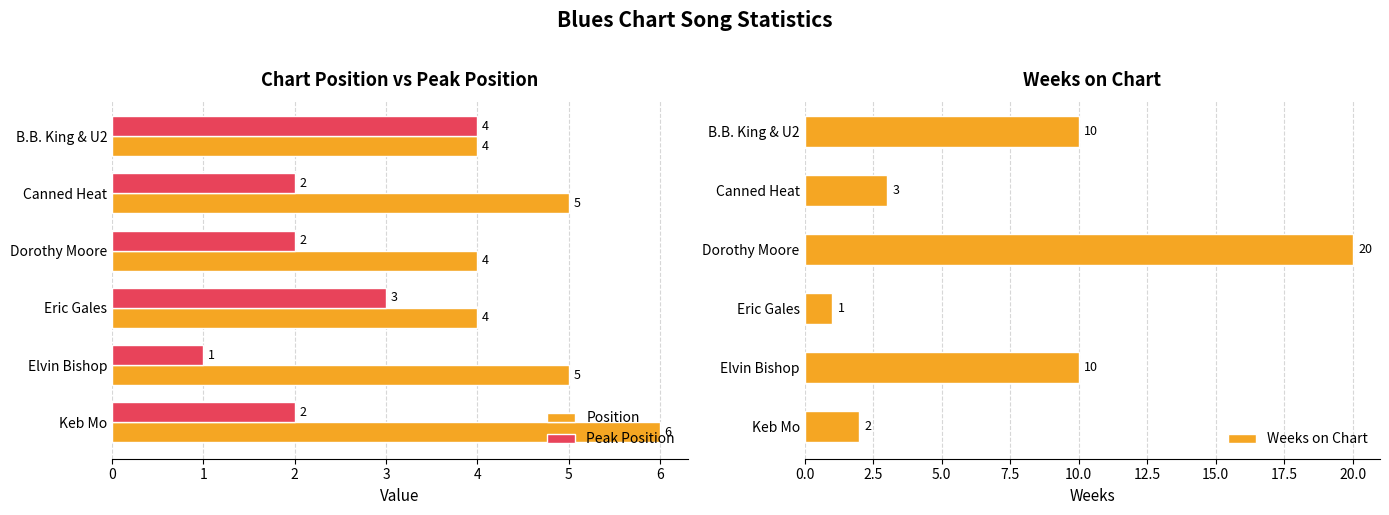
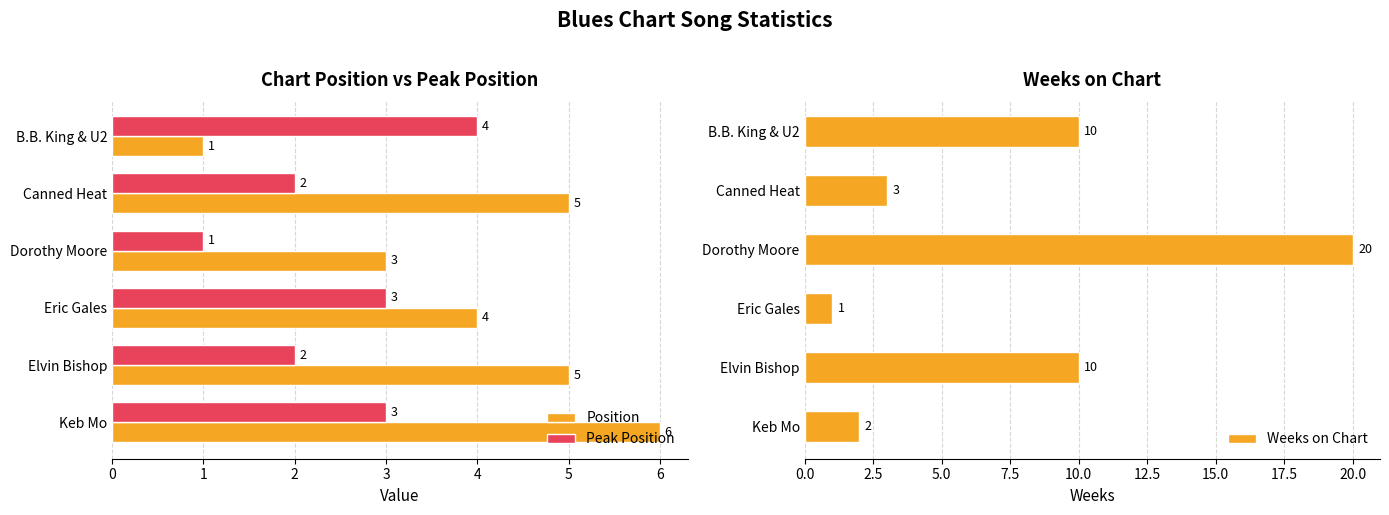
  {
    "Chart Position vs Peak Position": {
      "Position": {
-       "B.B. King & U2": 4,
+       "B.B. King & U2": 1,
        "Canned Heat": 5,
-       "Dorothy Moore": 4,
+       "Dorothy Moore": 3,
        "Eric Gales": 4,
        "Elvin Bishop": 5,
        "Keb Mo": 6
      },
      "Peak Position": {
        "B.B. King & U2": 4,
        "Canned Heat": 2,
-       "Dorothy Moore": 2,
+       "Dorothy Moore": 1,
        "Eric Gales": 3,
-       "Elvin Bishop": 1,
-       "Keb Mo": 2
+       "Elvin Bishop": 2,
+       "Keb Mo": 3
      }
    },
    "Weeks on Chart": {
      "B.B. King & U2": 10,
      "Canned Heat": 3,
      "Dorothy Moore": 20,
      "Eric Gales": 1,
      "Elvin Bishop": 10,
      "Keb Mo": 2
    }
  }
